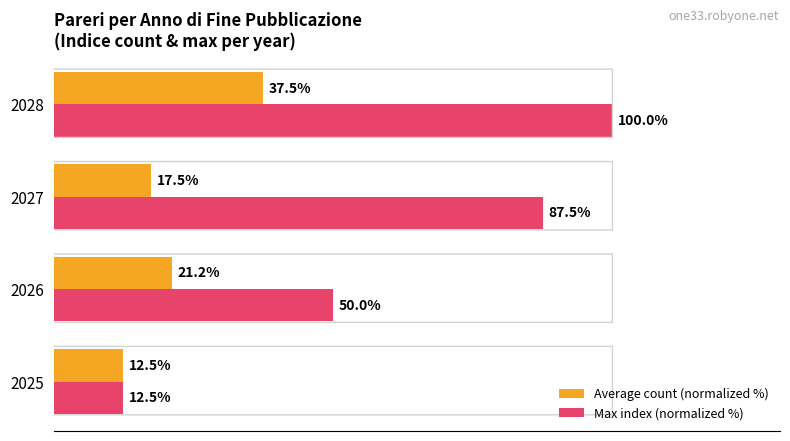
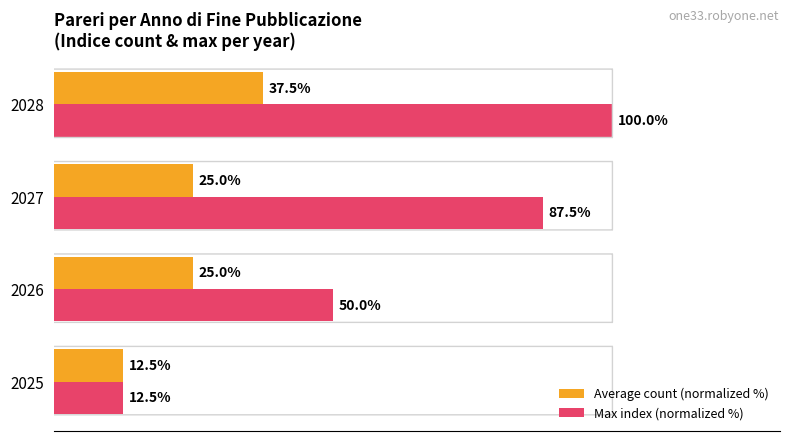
  {
    "Average count (normalized %)": {
      "2028": "37.5%",
-     "2027": "17.5%",
-     "2026": "21.2%",
+     "2027": "25.0%",
+     "2026": "25.0%",
      "2025": "12.5%"
    },
    "Max index (normalized %)": {
      "2028": "100.0%",
      "2027": "87.5%",
      "2026": "50.0%",
      "2025": "12.5%"
    }
  }
